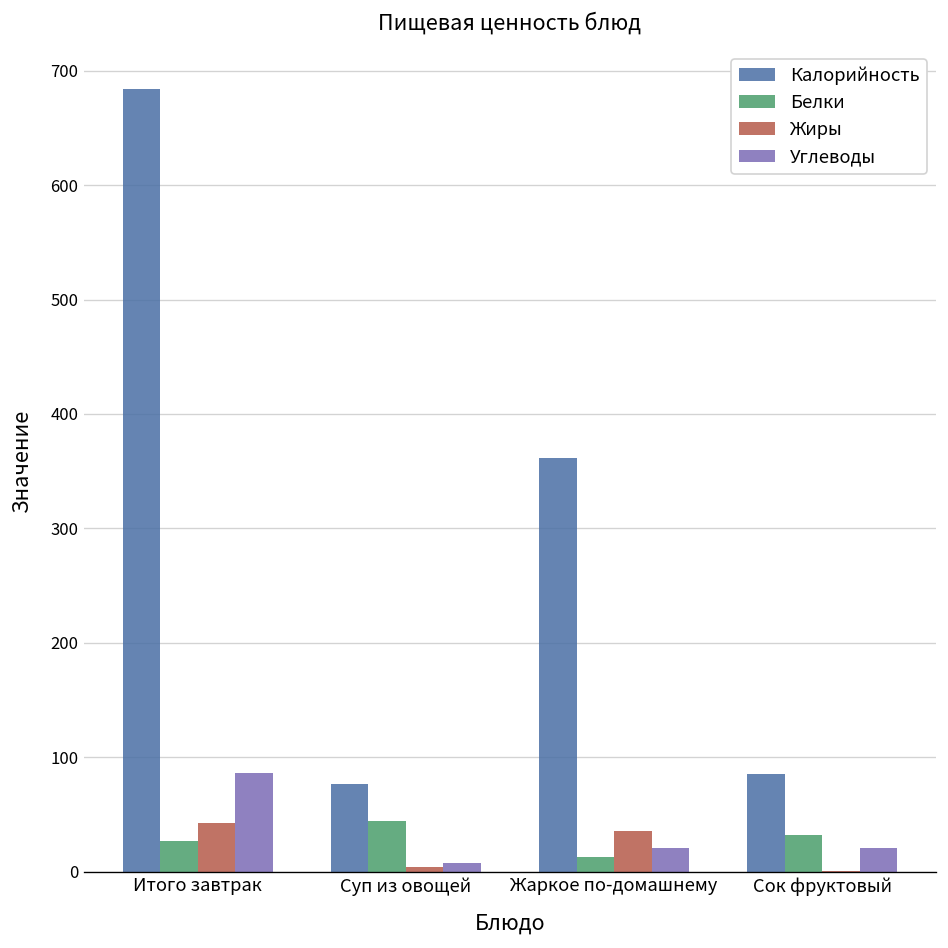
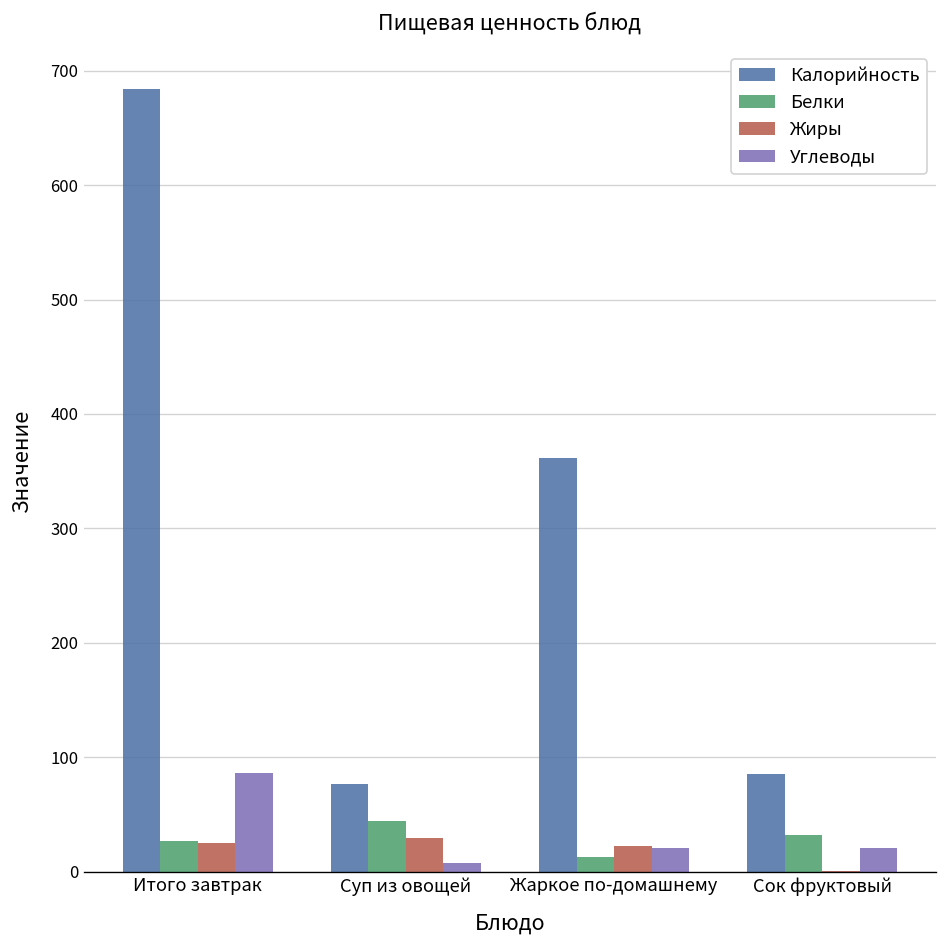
  {
    "Белки": {
      "Итого завтрак": 30,
      "Суп из овощей": 40,
      "Жаркое по-домашнему": 10,
      "Сок фруктовый": 30
    },
    "Жиры": {
-     "Итого завтрак": 40,
-     "Суп из овощей": 0,
-     "Жаркое по-домашнему": 40
+     "Итого завтрак": 30,
+     "Суп из овощей": 30,
+     "Жаркое по-домашнему": 20
    }
  }
